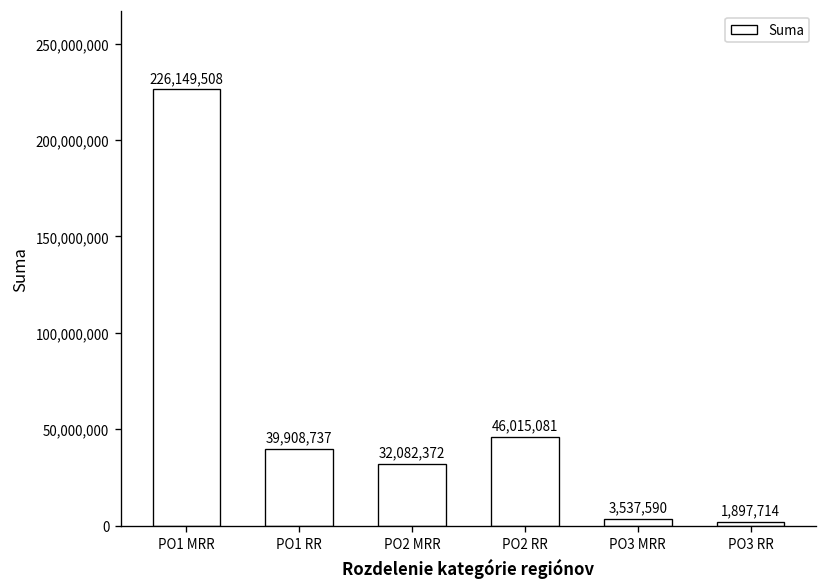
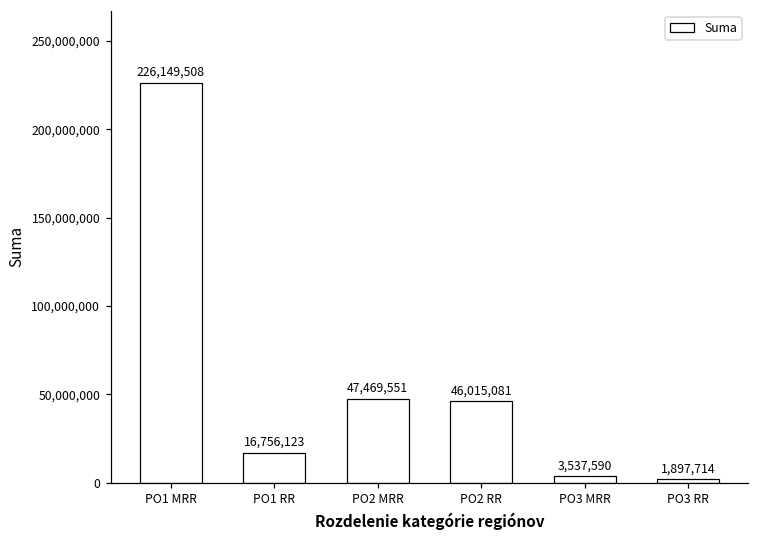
  {
    "PO1 MRR": "226,149,508",
-   "PO1 RR": "39,908,737",
-   "PO2 MRR": "32,082,372",
+   "PO1 RR": "16,756,123",
+   "PO2 MRR": "47,469,551",
    "PO2 RR": "46,015,081",
    "PO3 MRR": "3,537,590",
    "PO3 RR": "1,897,714"
  }
